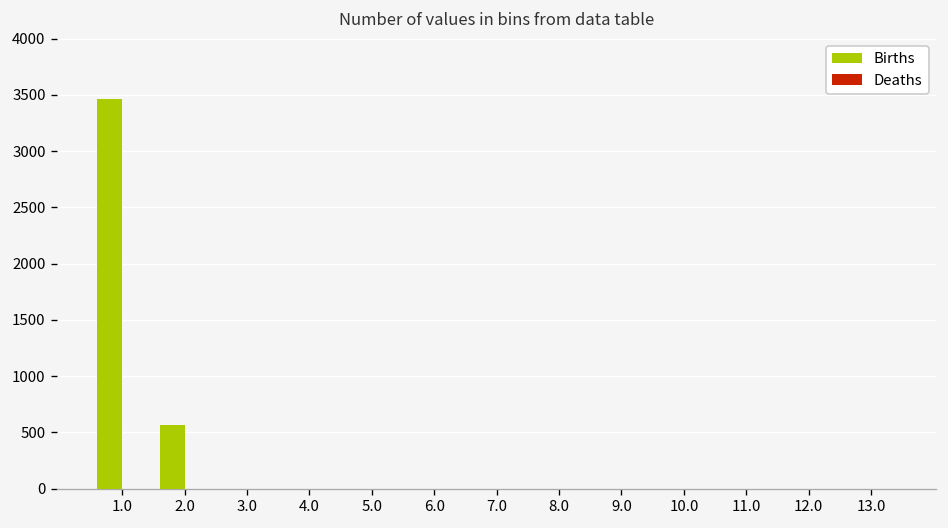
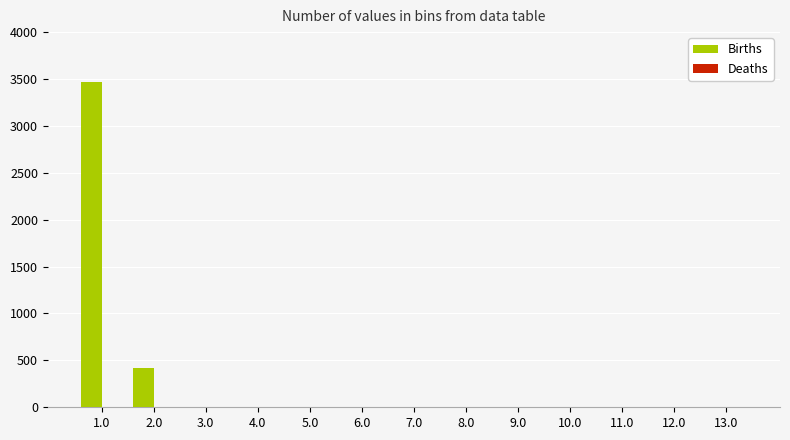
  {
    "Births": {
      "1.0": 3500,
-     "2.0": 600,
+     "2.0": 400,
      "3.0": 0,
      "4.0": 0,
      "5.0": 0,
      "6.0": 0,
      "7.0": 0,
      "8.0": 0,
      "9.0": 0,
      "10.0": 0,
      "11.0": 0,
      "12.0": 0,
      "13.0": 0
    },
    "Deaths": {
      "1.0": 0,
      "2.0": 0,
      "3.0": 0,
      "4.0": 0,
      "5.0": 0,
      "6.0": 0,
      "7.0": 0,
      "8.0": 0,
      "9.0": 0,
      "10.0": 0,
      "11.0": 0,
      "12.0": 0,
      "13.0": 0
    }
  }
